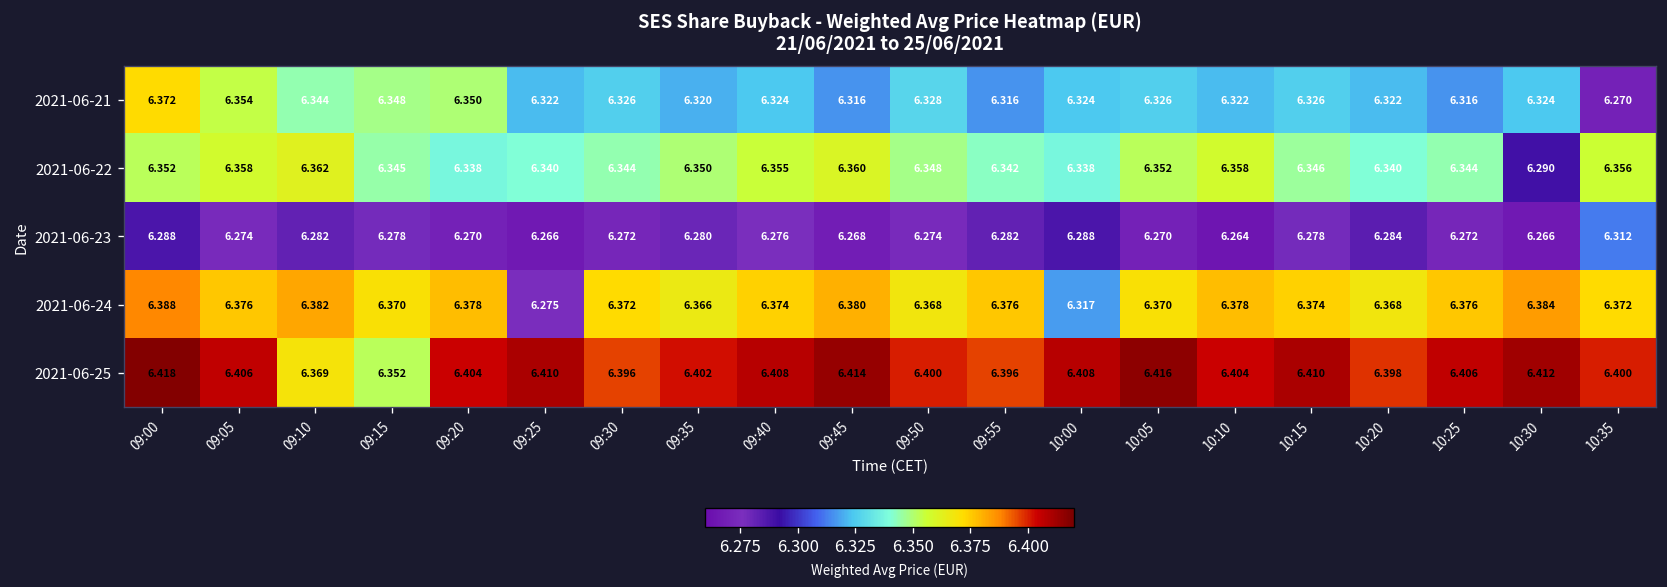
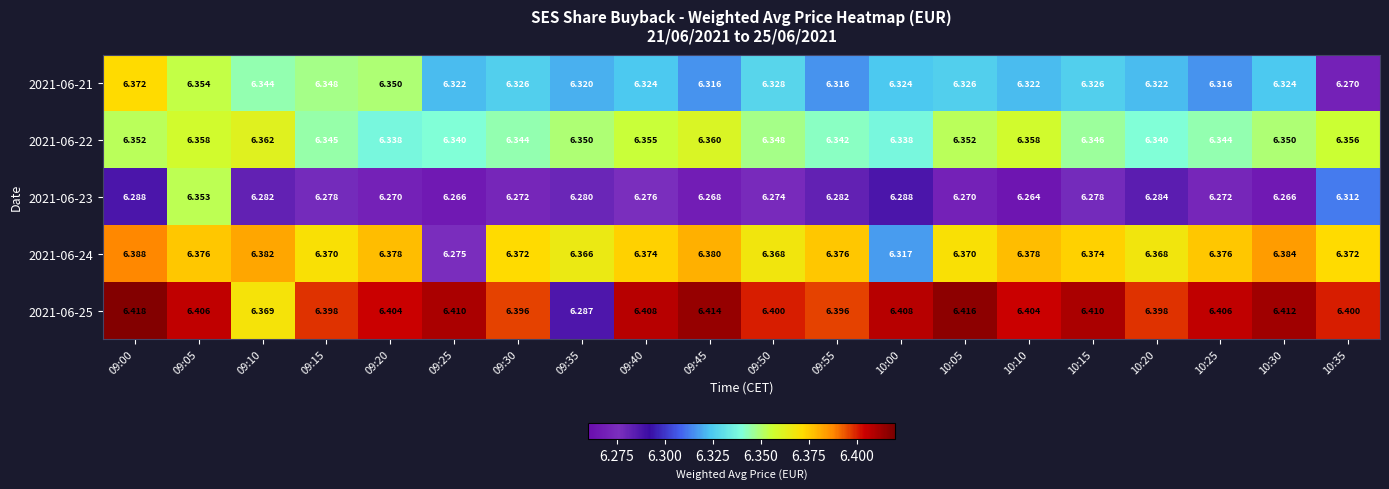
  {
    "2021-06-21": {
      "09:00": 6.372,
      "09:05": 6.354,
      "09:10": 6.344,
      "09:15": 6.348,
      "09:20": 6.350,
      "09:25": 6.322,
      "09:30": 6.326,
      "09:35": 6.320,
      "09:40": 6.324,
      "09:45": 6.316,
      "09:50": 6.328,
      "09:55": 6.316,
      "10:00": 6.324,
      "10:05": 6.326,
      "10:10": 6.322,
      "10:15": 6.326,
      "10:20": 6.322,
      "10:25": 6.316,
      "10:30": 6.324,
      "10:35": 6.270
    },
    "2021-06-22": {
      "09:00": 6.352,
      "09:05": 6.358,
      "09:10": 6.362,
      "09:15": 6.345,
      "09:20": 6.338,
      "09:25": 6.340,
      "09:30": 6.344,
      "09:35": 6.350,
      "09:40": 6.355,
      "09:45": 6.360,
      "09:50": 6.348,
      "09:55": 6.342,
      "10:00": 6.338,
      "10:05": 6.352,
      "10:10": 6.358,
      "10:15": 6.346,
      "10:20": 6.340,
      "10:25": 6.344,
-     "10:30": 6.290,
+     "10:30": 6.350,
      "10:35": 6.356
    },
    "2021-06-23": {
      "09:00": 6.288,
-     "09:05": 6.274,
+     "09:05": 6.353,
      "09:10": 6.282,
      "09:15": 6.278,
      "09:20": 6.270,
      "09:25": 6.266,
      "09:30": 6.272,
      "09:35": 6.280,
      "09:40": 6.276,
      "09:45": 6.268,
      "09:50": 6.274,
      "09:55": 6.282,
      "10:00": 6.288,
      "10:05": 6.270,
      "10:10": 6.264,
      "10:15": 6.278,
      "10:20": 6.284,
      "10:25": 6.272,
      "10:30": 6.266,
      "10:35": 6.312
    },
    "2021-06-24": {
      "09:00": 6.388,
      "09:05": 6.376,
      "09:10": 6.382,
      "09:15": 6.370,
      "09:20": 6.378,
      "09:25": 6.275,
      "09:30": 6.372,
      "09:35": 6.366,
      "09:40": 6.374,
      "09:45": 6.380,
      "09:50": 6.368,
      "09:55": 6.376,
      "10:00": 6.317,
      "10:05": 6.370,
      "10:10": 6.378,
      "10:15": 6.374,
      "10:20": 6.368,
      "10:25": 6.376,
      "10:30": 6.384,
      "10:35": 6.372
    },
    "2021-06-25": {
      "09:00": 6.418,
      "09:05": 6.406,
      "09:10": 6.369,
-     "09:15": 6.352,
+     "09:15": 6.398,
      "09:20": 6.404,
      "09:25": 6.410,
      "09:30": 6.396,
-     "09:35": 6.402,
+     "09:35": 6.287,
      "09:40": 6.408,
      "09:45": 6.414,
      "09:50": 6.400,
      "09:55": 6.396,
      "10:00": 6.408,
      "10:05": 6.416,
      "10:10": 6.404,
      "10:15": 6.410,
      "10:20": 6.398,
      "10:25": 6.406,
      "10:30": 6.412,
      "10:35": 6.400
    }
  }
